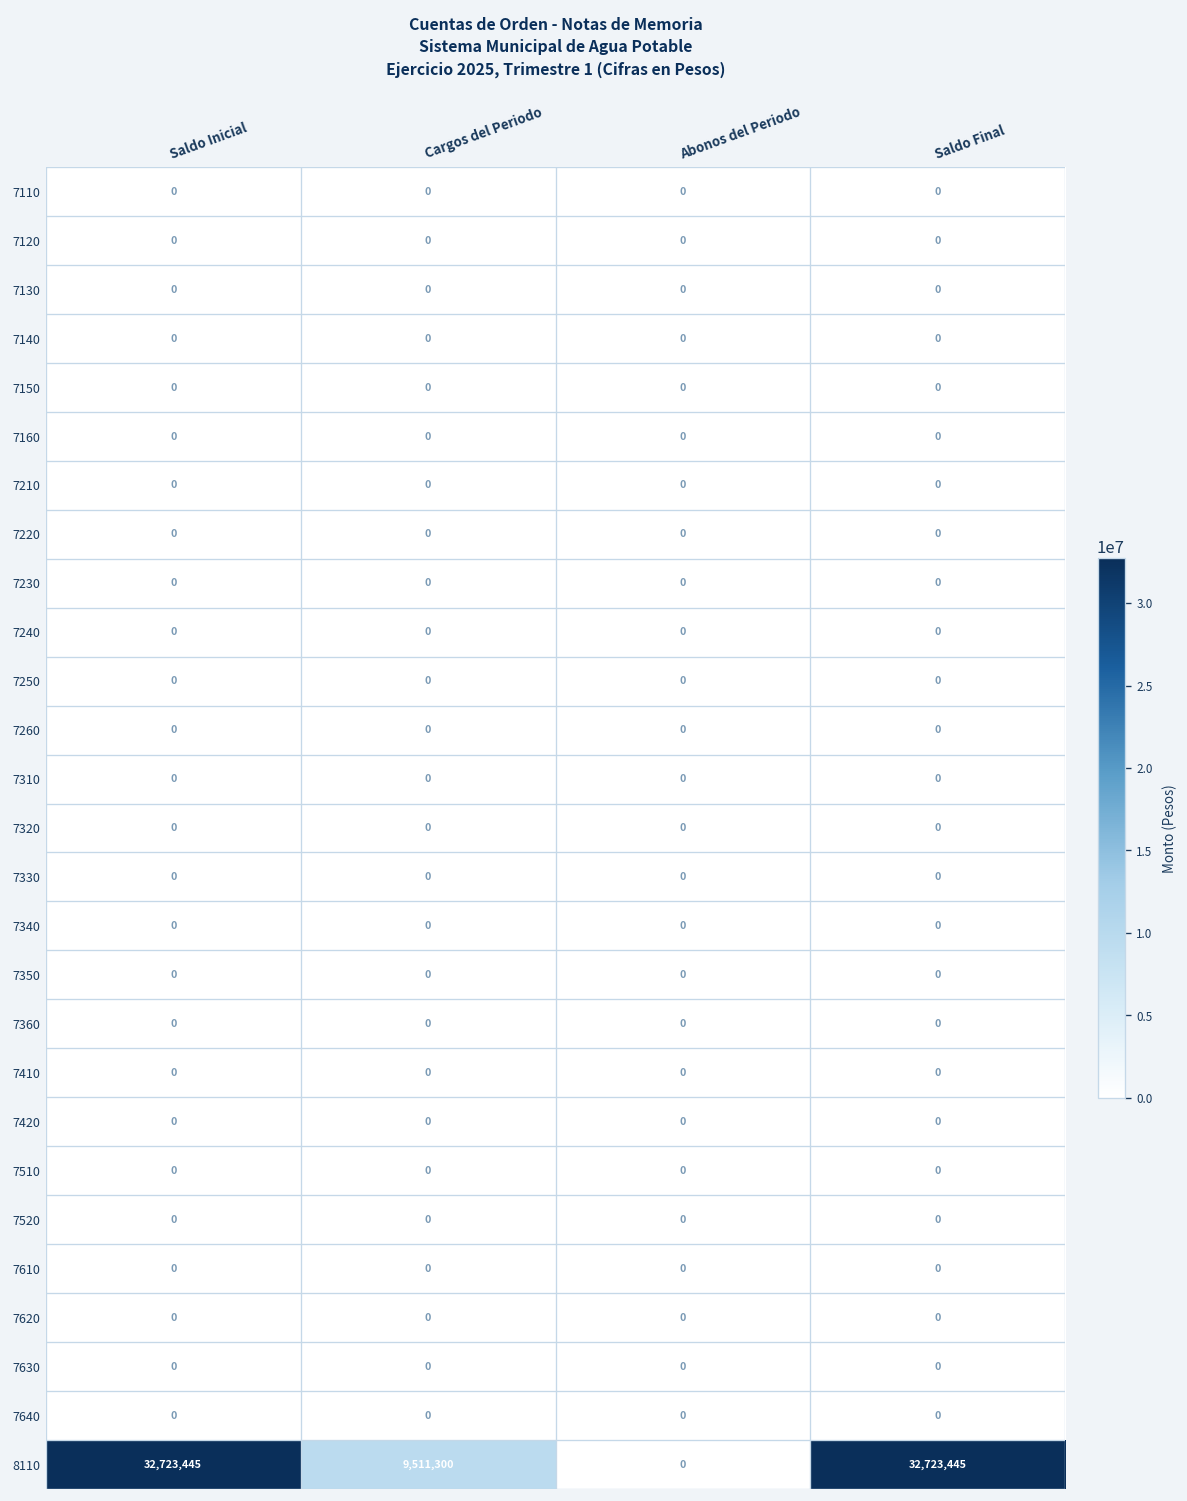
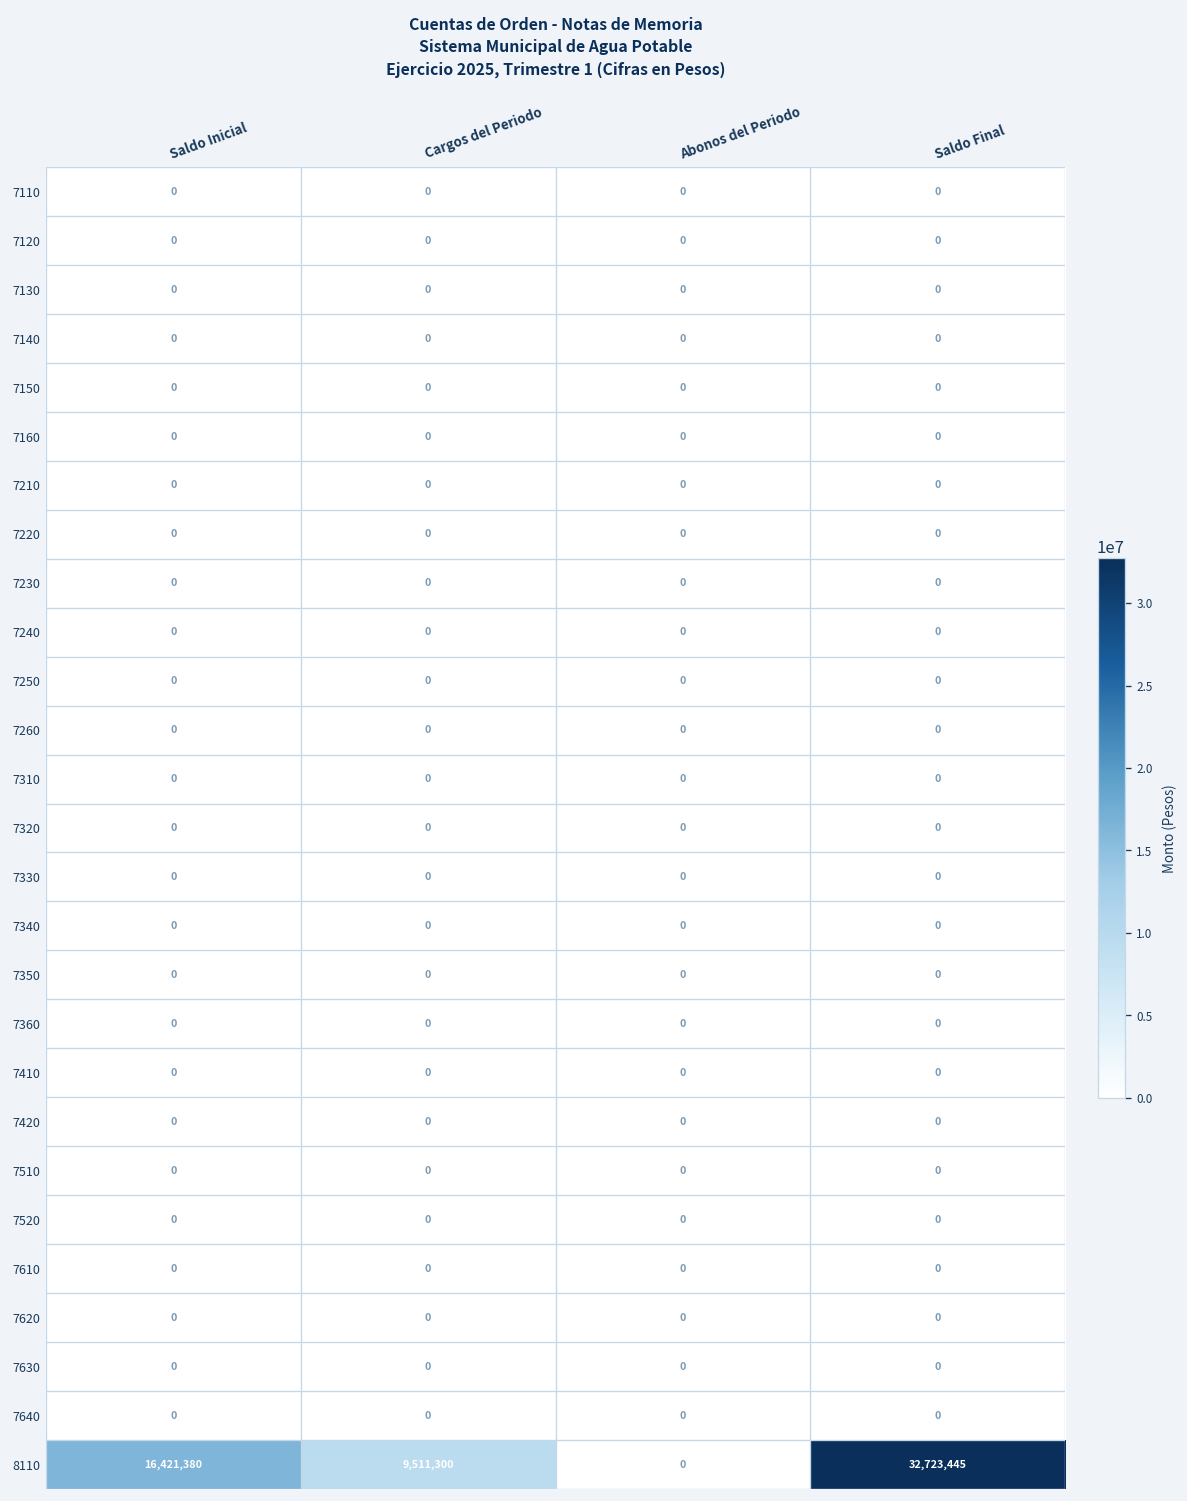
  {
    "7110": {
      "Saldo Inicial": "0",
      "Cargos del Periodo": "0",
      "Abonos del Periodo": "0",
      "Saldo Final": "0"
    },
    "7120": {
      "Saldo Inicial": "0",
      "Cargos del Periodo": "0",
      "Abonos del Periodo": "0",
      "Saldo Final": "0"
    },
    "7130": {
      "Saldo Inicial": "0",
      "Cargos del Periodo": "0",
      "Abonos del Periodo": "0",
      "Saldo Final": "0"
    },
    "7140": {
      "Saldo Inicial": "0",
      "Cargos del Periodo": "0",
      "Abonos del Periodo": "0",
      "Saldo Final": "0"
    },
    "7150": {
      "Saldo Inicial": "0",
      "Cargos del Periodo": "0",
      "Abonos del Periodo": "0",
      "Saldo Final": "0"
    },
    "7160": {
      "Saldo Inicial": "0",
      "Cargos del Periodo": "0",
      "Abonos del Periodo": "0",
      "Saldo Final": "0"
    },
    "7210": {
      "Saldo Inicial": "0",
      "Cargos del Periodo": "0",
      "Abonos del Periodo": "0",
      "Saldo Final": "0"
    },
    "7220": {
      "Saldo Inicial": "0",
      "Cargos del Periodo": "0",
      "Abonos del Periodo": "0",
      "Saldo Final": "0"
    },
    "7230": {
      "Saldo Inicial": "0",
      "Cargos del Periodo": "0",
      "Abonos del Periodo": "0",
      "Saldo Final": "0"
    },
    "7240": {
      "Saldo Inicial": "0",
      "Cargos del Periodo": "0",
      "Abonos del Periodo": "0",
      "Saldo Final": "0"
    },
    "7250": {
      "Saldo Inicial": "0",
      "Cargos del Periodo": "0",
      "Abonos del Periodo": "0",
      "Saldo Final": "0"
    },
    "7260": {
      "Saldo Inicial": "0",
      "Cargos del Periodo": "0",
      "Abonos del Periodo": "0",
      "Saldo Final": "0"
    },
    "7310": {
      "Saldo Inicial": "0",
      "Cargos del Periodo": "0",
      "Abonos del Periodo": "0",
      "Saldo Final": "0"
    },
    "7320": {
      "Saldo Inicial": "0",
      "Cargos del Periodo": "0",
      "Abonos del Periodo": "0",
      "Saldo Final": "0"
    },
    "7330": {
      "Saldo Inicial": "0",
      "Cargos del Periodo": "0",
      "Abonos del Periodo": "0",
      "Saldo Final": "0"
    },
    "7340": {
      "Saldo Inicial": "0",
      "Cargos del Periodo": "0",
      "Abonos del Periodo": "0",
      "Saldo Final": "0"
    },
    "7350": {
      "Saldo Inicial": "0",
      "Cargos del Periodo": "0",
      "Abonos del Periodo": "0",
      "Saldo Final": "0"
    },
    "7360": {
      "Saldo Inicial": "0",
      "Cargos del Periodo": "0",
      "Abonos del Periodo": "0",
      "Saldo Final": "0"
    },
    "7410": {
      "Saldo Inicial": "0",
      "Cargos del Periodo": "0",
      "Abonos del Periodo": "0",
      "Saldo Final": "0"
    },
    "7420": {
      "Saldo Inicial": "0",
      "Cargos del Periodo": "0",
      "Abonos del Periodo": "0",
      "Saldo Final": "0"
    },
    "7510": {
      "Saldo Inicial": "0",
      "Cargos del Periodo": "0",
      "Abonos del Periodo": "0",
      "Saldo Final": "0"
    },
    "7520": {
      "Saldo Inicial": "0",
      "Cargos del Periodo": "0",
      "Abonos del Periodo": "0",
      "Saldo Final": "0"
    },
    "7610": {
      "Saldo Inicial": "0",
      "Cargos del Periodo": "0",
      "Abonos del Periodo": "0",
      "Saldo Final": "0"
    },
    "7620": {
      "Saldo Inicial": "0",
      "Cargos del Periodo": "0",
      "Abonos del Periodo": "0",
      "Saldo Final": "0"
    },
    "7630": {
      "Saldo Inicial": "0",
      "Cargos del Periodo": "0",
      "Abonos del Periodo": "0",
      "Saldo Final": "0"
    },
    "7640": {
      "Saldo Inicial": "0",
      "Cargos del Periodo": "0",
      "Abonos del Periodo": "0",
      "Saldo Final": "0"
    },
    "8110": {
-     "Saldo Inicial": "32,723,445",
+     "Saldo Inicial": "16,421,380",
      "Cargos del Periodo": "9,511,300",
      "Abonos del Periodo": "0",
      "Saldo Final": "32,723,445"
    }
  }
